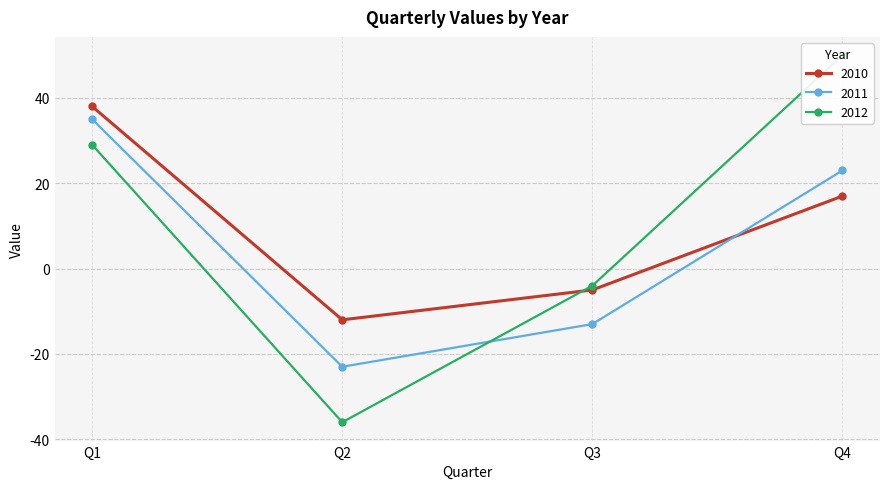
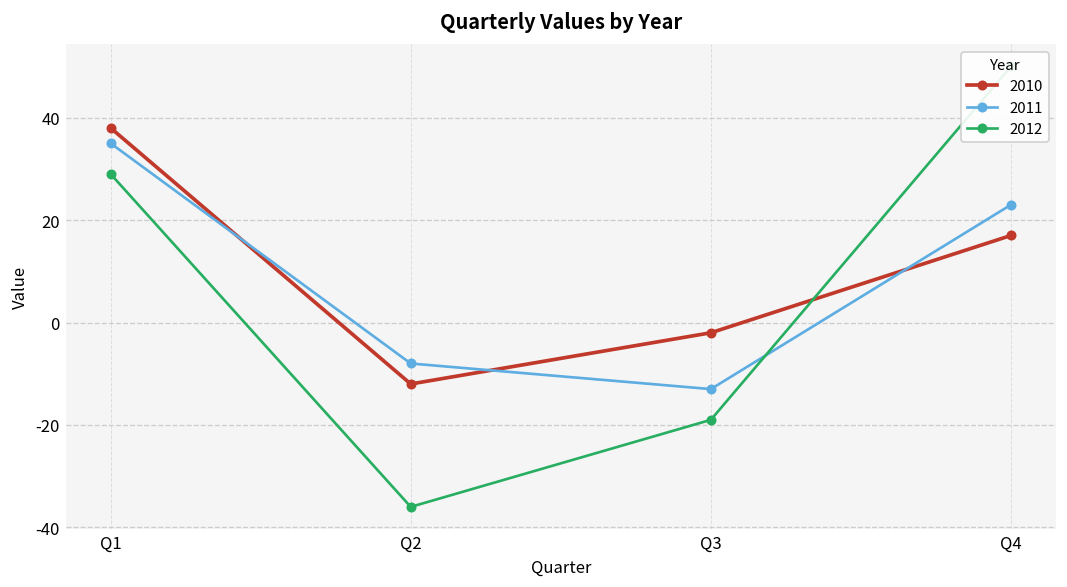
  {
    "2010": {
      "Q1": 38,
      "Q2": -12,
-     "Q3": -5,
+     "Q3": -2,
      "Q4": 17
    },
    "2011": {
      "Q1": 35,
-     "Q2": -23,
+     "Q2": -8,
      "Q3": -13,
      "Q4": 23
    },
    "2012": {
      "Q1": 29,
      "Q2": -36,
-     "Q3": -4
+     "Q3": -19
    }
  }
